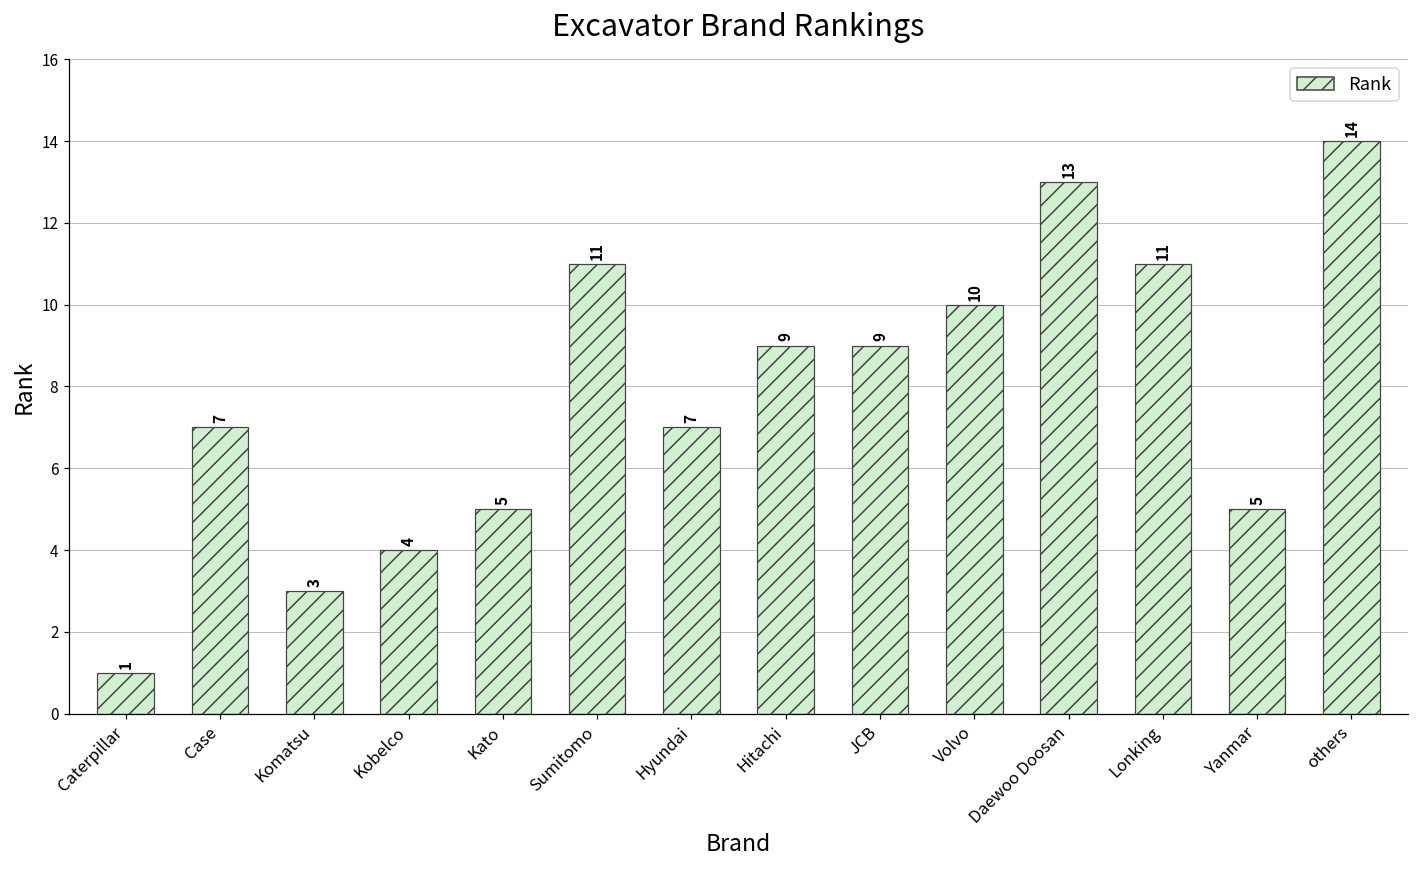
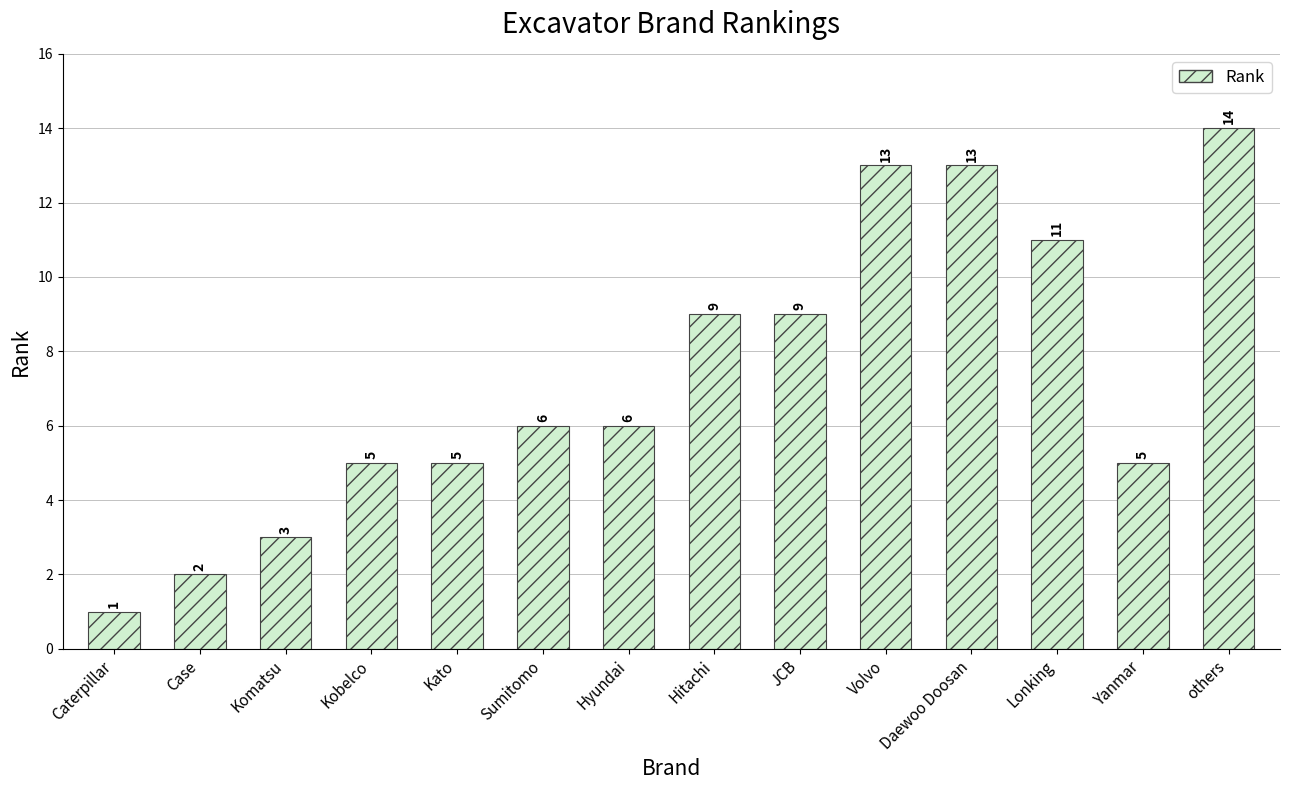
  {
    "Caterpillar": 1,
-   "Case": 7,
+   "Case": 2,
    "Komatsu": 3,
-   "Kobelco": 4,
+   "Kobelco": 5,
    "Kato": 5,
-   "Sumitomo": 11,
-   "Hyundai": 7,
+   "Sumitomo": 6,
+   "Hyundai": 6,
    "Hitachi": 9,
    "JCB": 9,
-   "Volvo": 10,
+   "Volvo": 13,
    "Daewoo Doosan": 13,
    "Lonking": 11,
    "Yanmar": 5,
    "others": 14
  }
